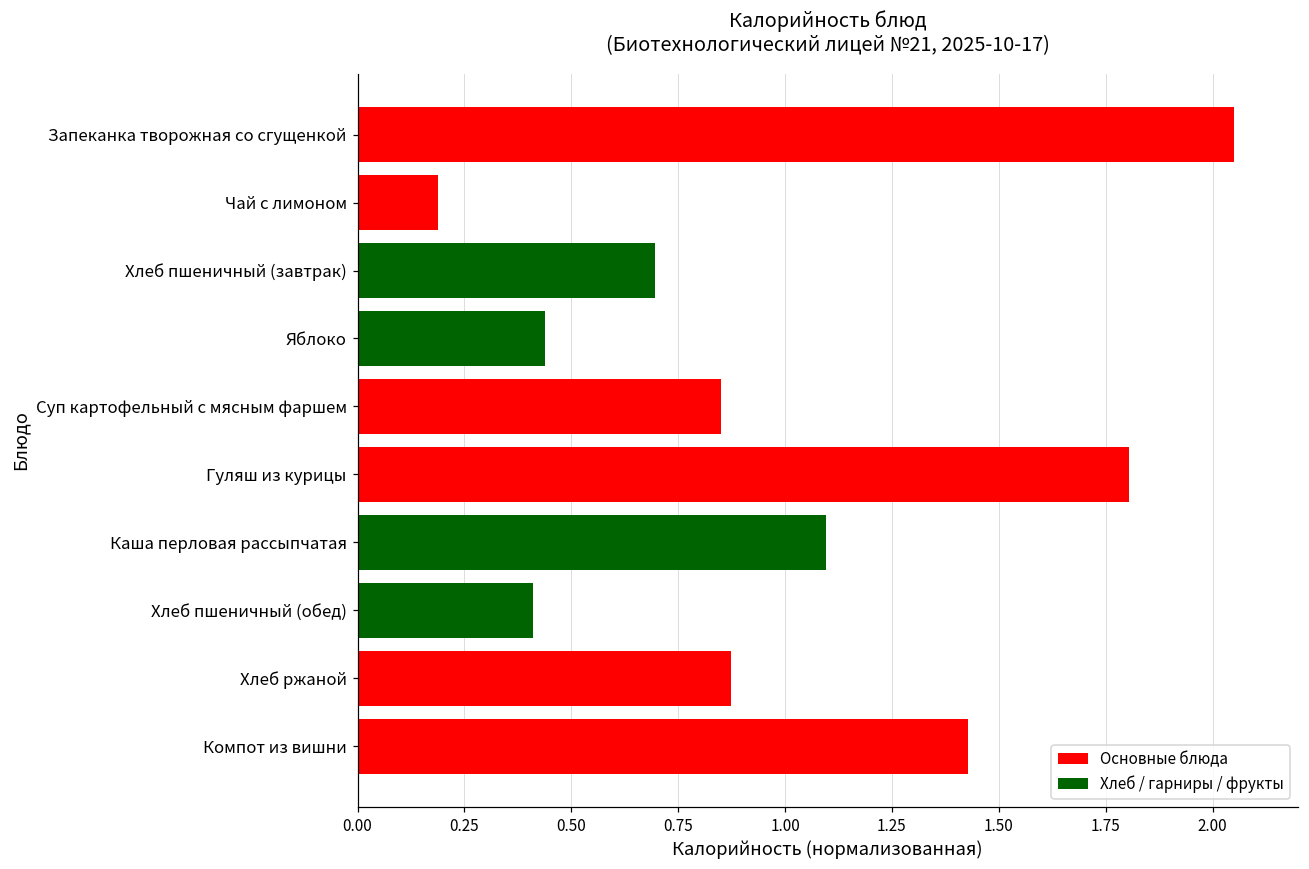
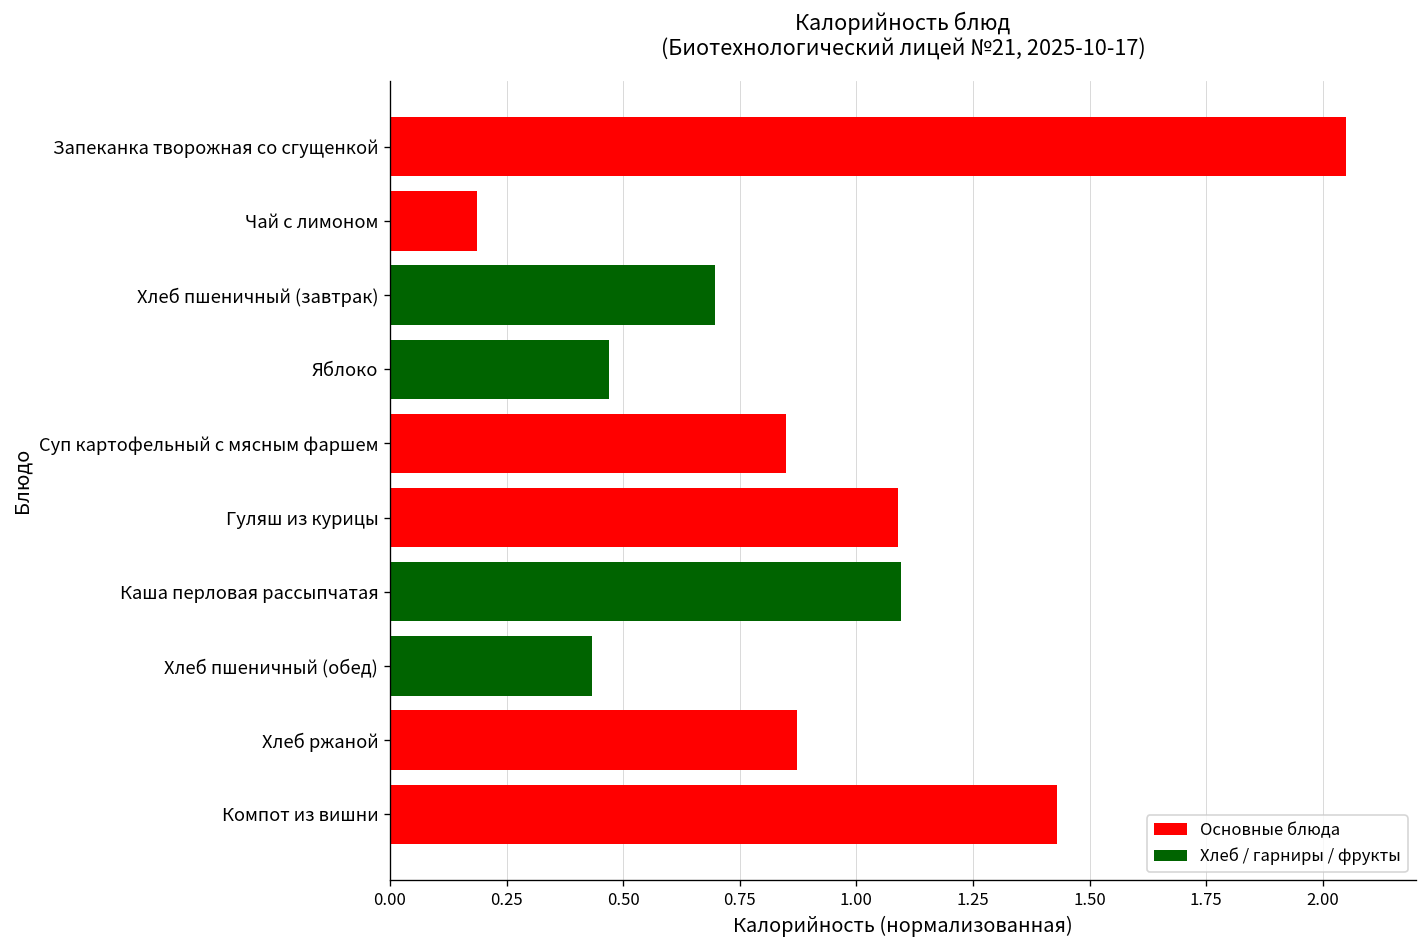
  {
    "Запеканка творожная со сгущенкой": 2.05,
    "Чай с лимоном": 0.19,
    "Хлеб пшеничный (завтрак)": 0.70,
-   "Яблоко": 0.44,
+   "Яблоко": 0.47,
    "Суп картофельный с мясным фаршем": 0.85,
-   "Гуляш из курицы": 1.80,
+   "Гуляш из курицы": 1.09,
    "Каша перловая рассыпчатая": 1.10,
-   "Хлеб пшеничный (обед)": 0.41,
+   "Хлеб пшеничный (обед)": 0.43,
    "Хлеб ржаной": 0.87,
    "Компот из вишни": 1.43
  }
